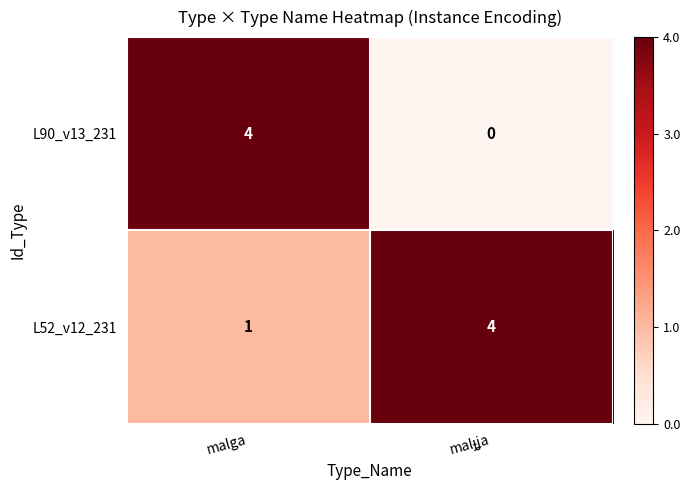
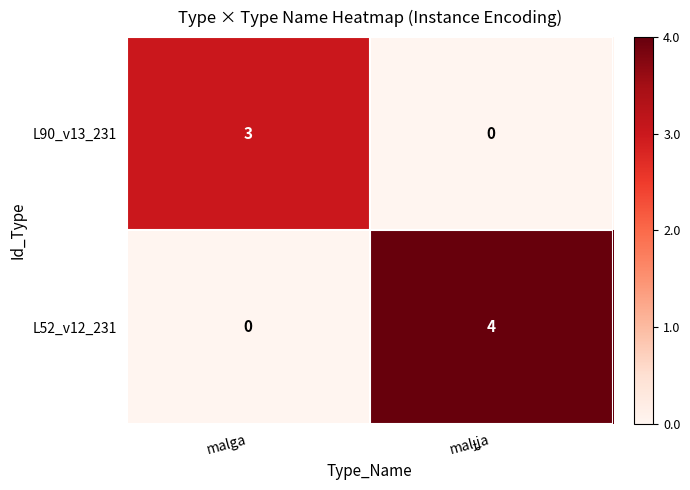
  {
    "L90_v13_231": {
-     "malga": 4,
+     "malga": 3,
      "malɟʝa": 0
    },
    "L52_v12_231": {
-     "malga": 1,
+     "malga": 0,
      "malɟʝa": 4
    }
  }
